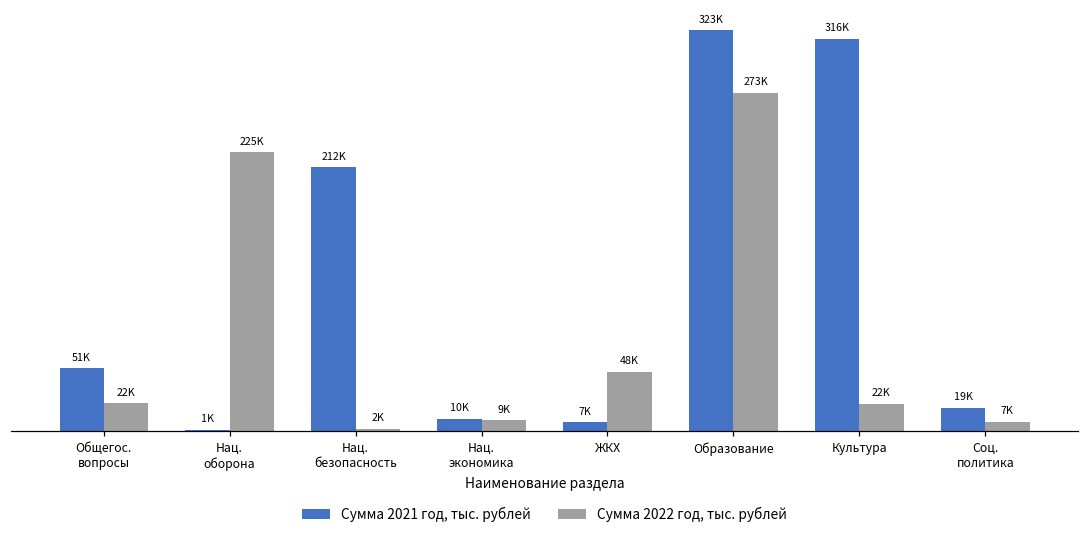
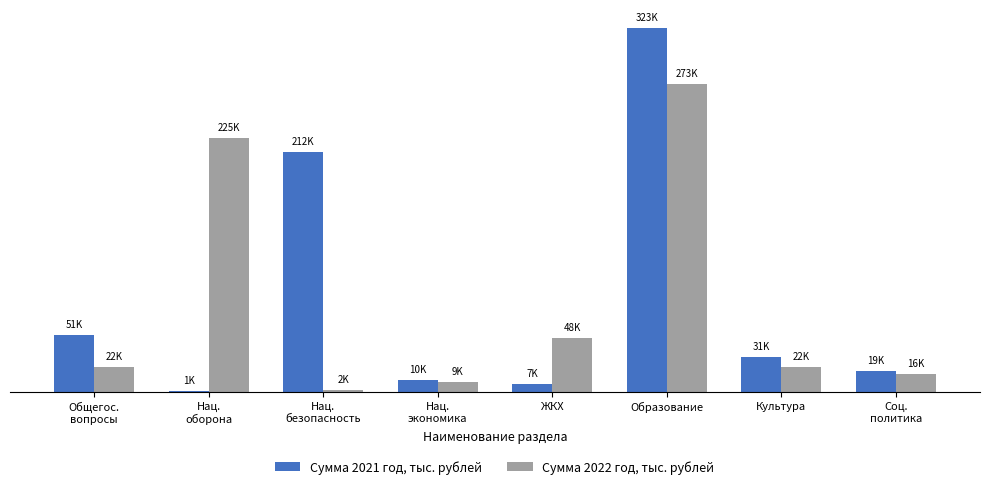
  {
    "Сумма 2021 год, тыс. рублей": {
      "Общегос. вопросы": "51K",
      "Нац. оборона": "1K",
      "Нац. безопасность": "212K",
      "Нац. экономика": "10K",
      "ЖКХ": "7K",
      "Образование": "323K",
-     "Культура": "316K",
+     "Культура": "31K",
      "Соц. политика": "19K"
    },
    "Сумма 2022 год, тыс. рублей": {
      "Общегос. вопросы": "22K",
      "Нац. оборона": "225K",
      "Нац. безопасность": "2K",
      "Нац. экономика": "9K",
      "ЖКХ": "48K",
      "Образование": "273K",
      "Культура": "22K",
-     "Соц. политика": "7K"
+     "Соц. политика": "16K"
    }
  }
